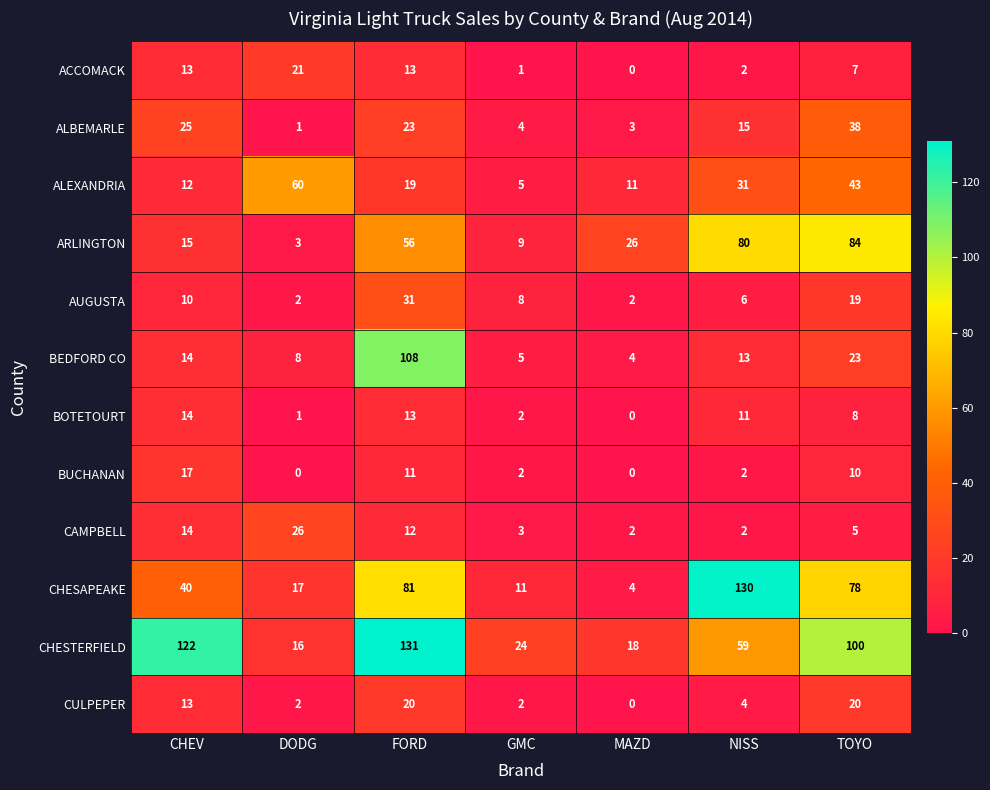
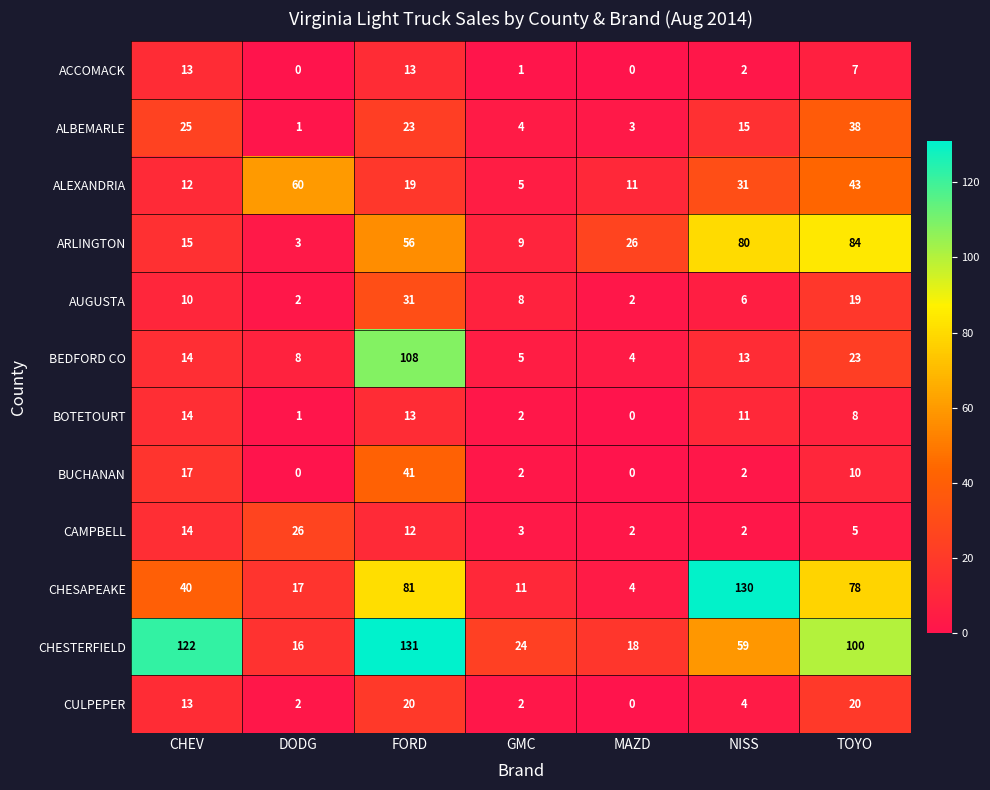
  {
    "ACCOMACK": {
      "CHEV": 13,
-     "DODG": 21,
+     "DODG": 0,
      "FORD": 13,
      "GMC": 1,
      "MAZD": 0,
      "NISS": 2,
      "TOYO": 7
    },
    "ALBEMARLE": {
      "CHEV": 25,
      "DODG": 1,
      "FORD": 23,
      "GMC": 4,
      "MAZD": 3,
      "NISS": 15,
      "TOYO": 38
    },
    "ALEXANDRIA": {
      "CHEV": 12,
      "DODG": 60,
      "FORD": 19,
      "GMC": 5,
      "MAZD": 11,
      "NISS": 31,
      "TOYO": 43
    },
    "ARLINGTON": {
      "CHEV": 15,
      "DODG": 3,
      "FORD": 56,
      "GMC": 9,
      "MAZD": 26,
      "NISS": 80,
      "TOYO": 84
    },
    "AUGUSTA": {
      "CHEV": 10,
      "DODG": 2,
      "FORD": 31,
      "GMC": 8,
      "MAZD": 2,
      "NISS": 6,
      "TOYO": 19
    },
    "BEDFORD CO": {
      "CHEV": 14,
      "DODG": 8,
      "FORD": 108,
      "GMC": 5,
      "MAZD": 4,
      "NISS": 13,
      "TOYO": 23
    },
    "BOTETOURT": {
      "CHEV": 14,
      "DODG": 1,
      "FORD": 13,
      "GMC": 2,
      "MAZD": 0,
      "NISS": 11,
      "TOYO": 8
    },
    "BUCHANAN": {
      "CHEV": 17,
      "DODG": 0,
-     "FORD": 11,
+     "FORD": 41,
      "GMC": 2,
      "MAZD": 0,
      "NISS": 2,
      "TOYO": 10
    },
    "CAMPBELL": {
      "CHEV": 14,
      "DODG": 26,
      "FORD": 12,
      "GMC": 3,
      "MAZD": 2,
      "NISS": 2,
      "TOYO": 5
    },
    "CHESAPEAKE": {
      "CHEV": 40,
      "DODG": 17,
      "FORD": 81,
      "GMC": 11,
      "MAZD": 4,
      "NISS": 130,
      "TOYO": 78
    },
    "CHESTERFIELD": {
      "CHEV": 122,
      "DODG": 16,
      "FORD": 131,
      "GMC": 24,
      "MAZD": 18,
      "NISS": 59,
      "TOYO": 100
    },
    "CULPEPER": {
      "CHEV": 13,
      "DODG": 2,
      "FORD": 20,
      "GMC": 2,
      "MAZD": 0,
      "NISS": 4,
      "TOYO": 20
    }
  }
